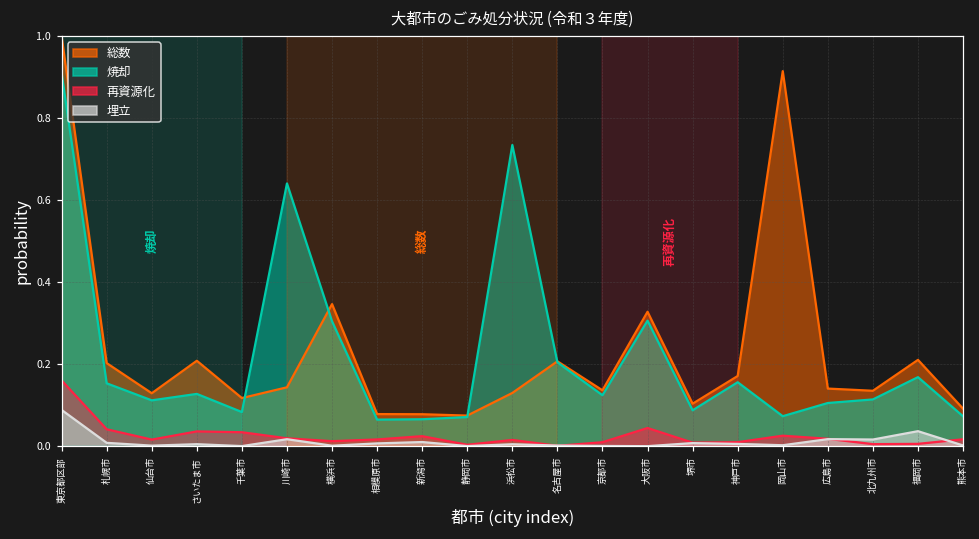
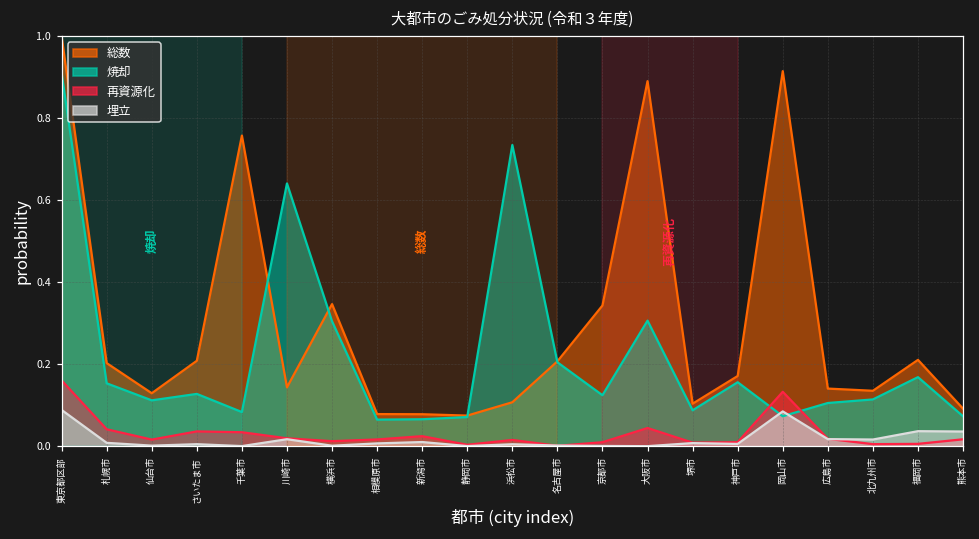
  {
    "総数": {
      "東京都区部": 1.00,
      "札幌市": 0.20,
      "仙台市": 0.13,
      "さいたま市": 0.21,
-     "千葉市": 0.12,
+     "千葉市": 0.76,
      "川崎市": 0.14,
      "横浜市": 0.35,
      "相模原市": 0.08,
      "新潟市": 0.08,
-     "浜松市": 0.13,
-     "京都市": 0.14,
-     "大阪市": 0.33,
+     "浜松市": 0.11,
+     "京都市": 0.34,
+     "大阪市": 0.89,
      "堺市": 0.10,
      "神戸市": 0.17,
      "岡山市": 0.91,
      "広島市": 0.14,
      "北九州市": 0.14,
      "福岡市": 0.21,
      "熊本市": 0.09
    },
    "焼却": {
      "東京都区部": 0.91,
      "札幌市": 0.15,
      "仙台市": 0.11,
      "さいたま市": 0.13,
      "千葉市": 0.08,
      "川崎市": 0.64,
      "横浜市": 0.30,
      "相模原市": 0.06,
      "新潟市": 0.07,
      "浜松市": 0.73,
      "京都市": 0.12,
      "大阪市": 0.31,
      "堺市": 0.09,
      "神戸市": 0.16,
      "岡山市": 0.07,
      "広島市": 0.11,
      "北九州市": 0.11,
      "福岡市": 0.17,
      "熊本市": 0.07
    },
    "再資源化": {
      "東京都区部": 0.16,
      "札幌市": 0.04,
      "仙台市": 0.02,
      "さいたま市": 0.04,
      "千葉市": 0.03,
      "横浜市": 0.01,
      "相模原市": 0.02,
      "新潟市": 0.02,
      "浜松市": 0.02,
      "京都市": 0.01,
      "大阪市": 0.04,
-     "岡山市": 0.03,
+     "岡山市": 0.13,
      "北九州市": 0.00,
      "福岡市": 0.01,
      "熊本市": 0.02
    },
    "埋立": {
      "東京都区部": 0.09,
      "札幌市": 0.01,
      "仙台市": 0.00,
      "さいたま市": 0.00,
      "千葉市": 0.00,
      "横浜市": 0.00,
      "相模原市": 0.01,
      "新潟市": 0.01,
      "浜松市": 0.00,
      "京都市": 0.00,
      "大阪市": 0.00,
-     "岡山市": 0.00,
+     "岡山市": 0.08,
      "北九州市": 0.02,
      "福岡市": 0.04,
-     "熊本市": 0.00
+     "熊本市": 0.04
    }
  }
